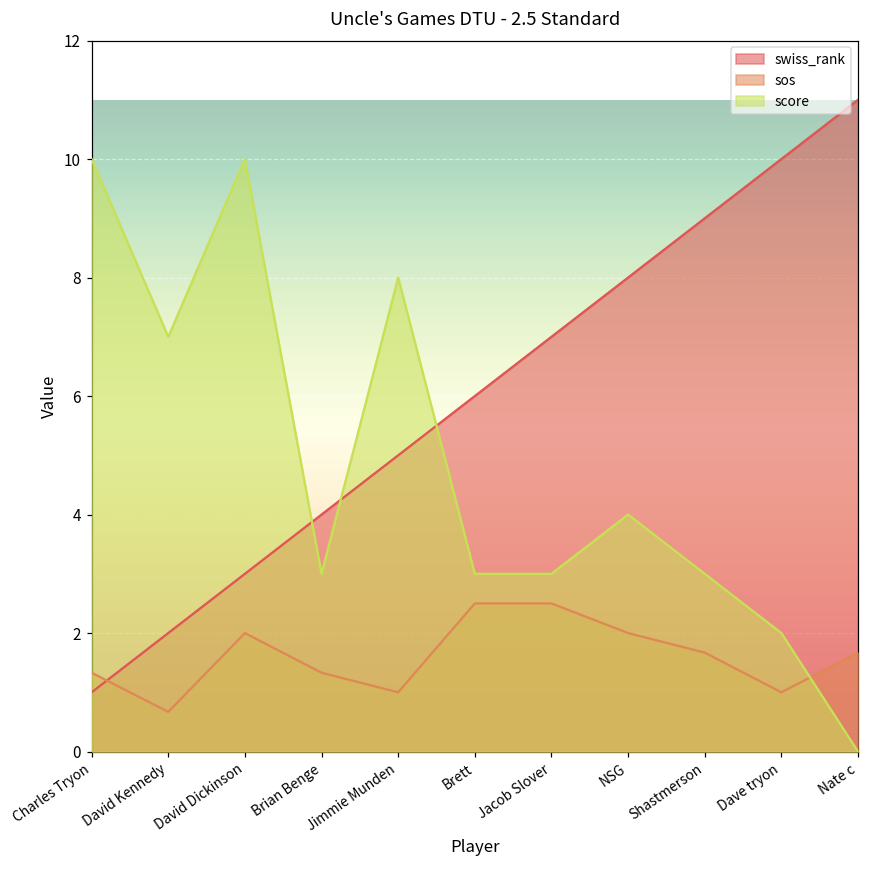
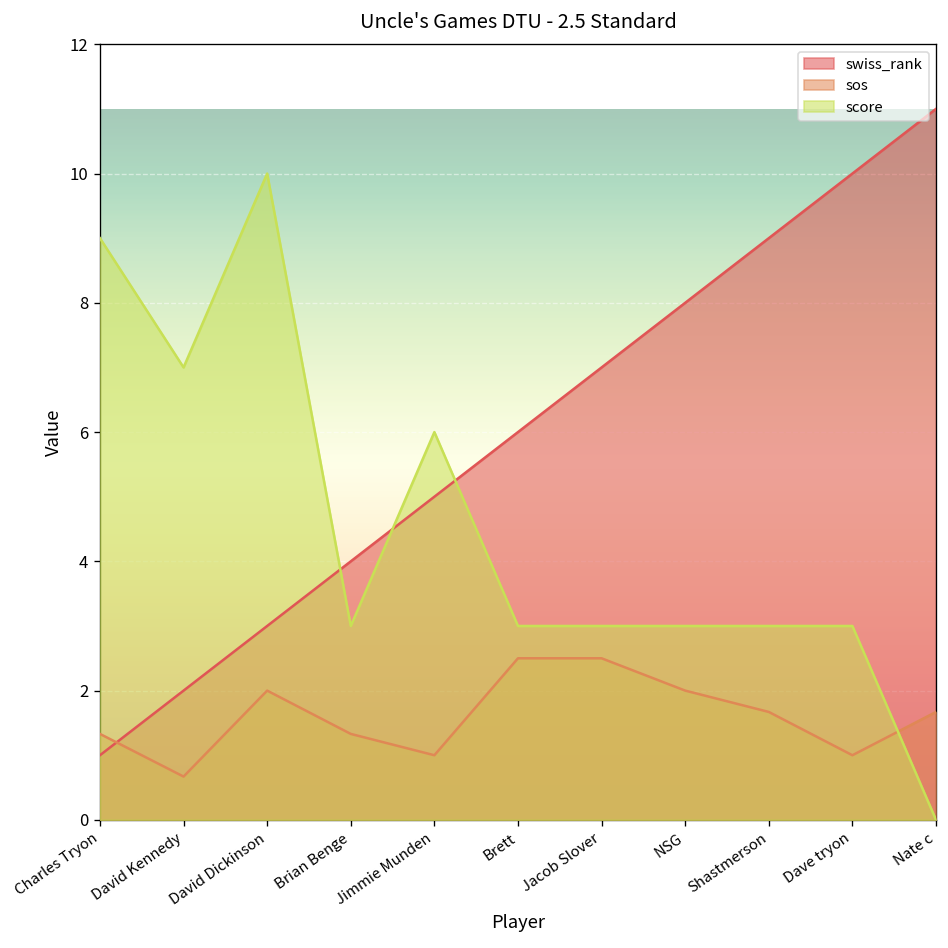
  {
    "score": {
-     "Charles Tryon": 10,
+     "Charles Tryon": 9,
      "David Kennedy": 7,
      "David Dickinson": 10,
      "Brian Benge": 3,
-     "Jimmie Munden": 8,
+     "Jimmie Munden": 6,
      "Brett": 3,
      "Jacob Slover": 3,
-     "NSG": 4,
+     "NSG": 3,
      "Shastmerson": 3,
-     "Dave tryon": 2,
+     "Dave tryon": 3,
      "Nate c": 0
    }
  }
